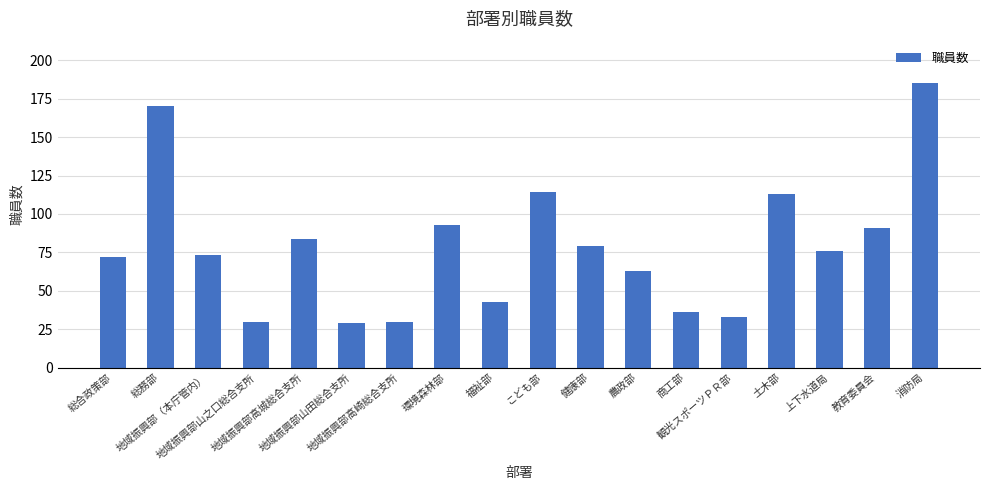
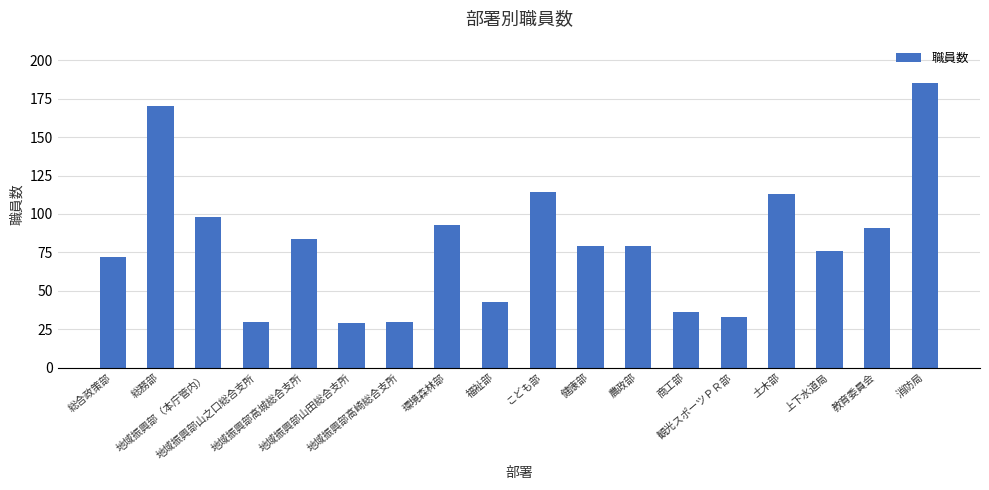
  {
    "総合政策部": 72,
    "総務部": 170,
-   "地域振興部（本庁管内）": 73,
+   "地域振興部（本庁管内）": 98,
    "地域振興部山之口総合支所": 30,
    "地域振興部高城総合支所": 84,
    "地域振興部山田総合支所": 29,
    "地域振興部高崎総合支所": 30,
    "環境森林部": 93,
    "福祉部": 43,
    "こども部": 114,
    "健康部": 79,
-   "農政部": 63,
+   "農政部": 79,
    "商工部": 36,
    "観光スポーツＰＲ部": 33,
    "土木部": 113,
    "上下水道局": 76,
    "教育委員会": 91,
    "消防局": 185
  }
